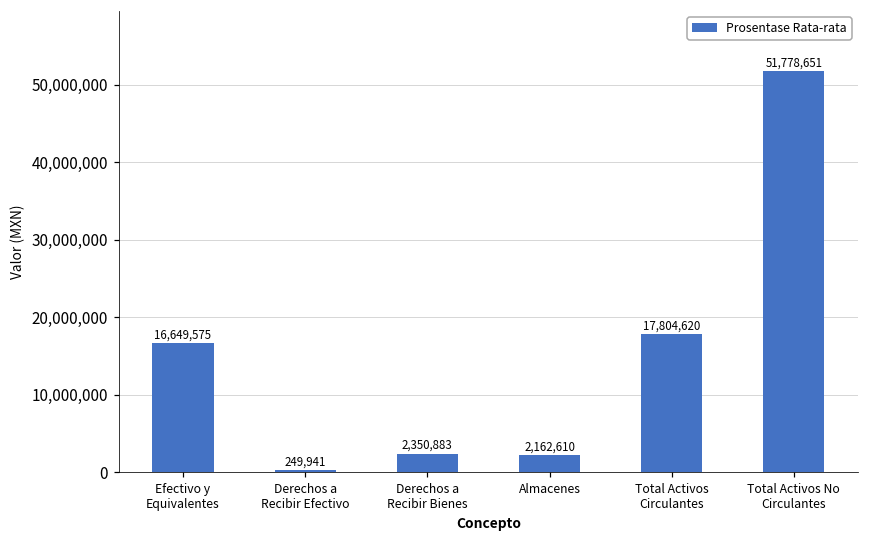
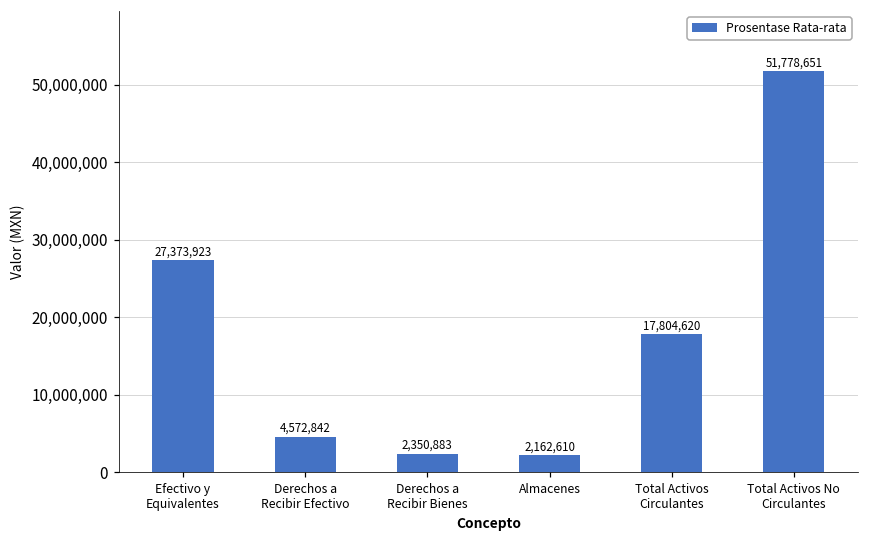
  {
-   "Efectivo y Equivalentes": "16,649,575",
-   "Derechos a Recibir Efectivo": "249,941",
+   "Efectivo y Equivalentes": "27,373,923",
+   "Derechos a Recibir Efectivo": "4,572,842",
    "Derechos a Recibir Bienes": "2,350,883",
    "Almacenes": "2,162,610",
    "Total Activos Circulantes": "17,804,620",
    "Total Activos No Circulantes": "51,778,651"
  }
